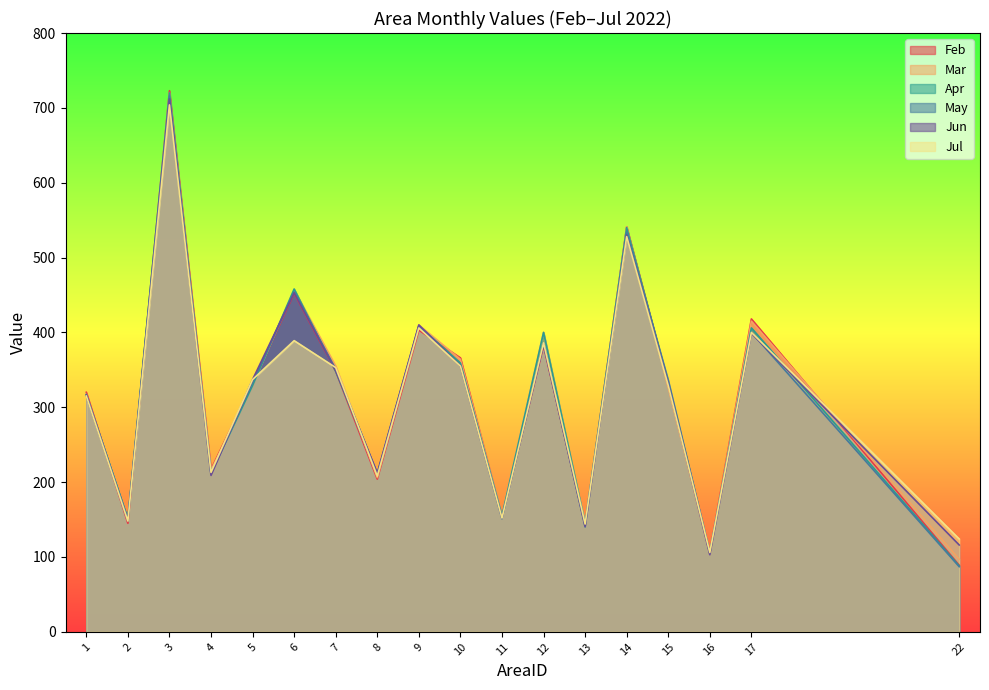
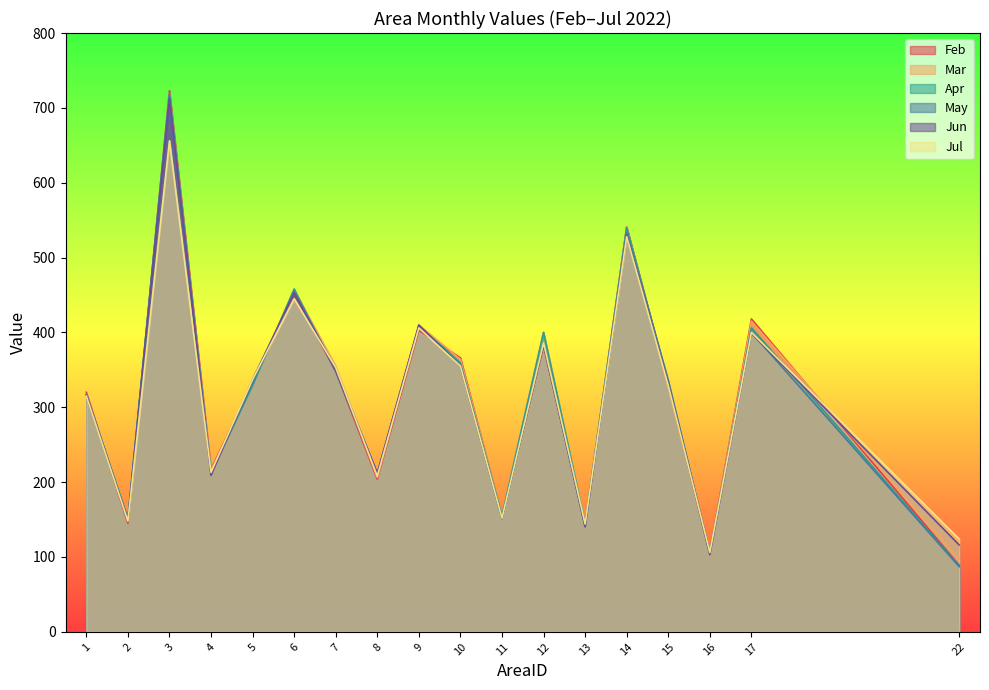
  {
    "Mar": {
      "22": 100
    },
    "Jul": {
-     "3": 700,
-     "6": 390,
+     "3": 660,
+     "6": 450,
      "22": 120
    }
  }
